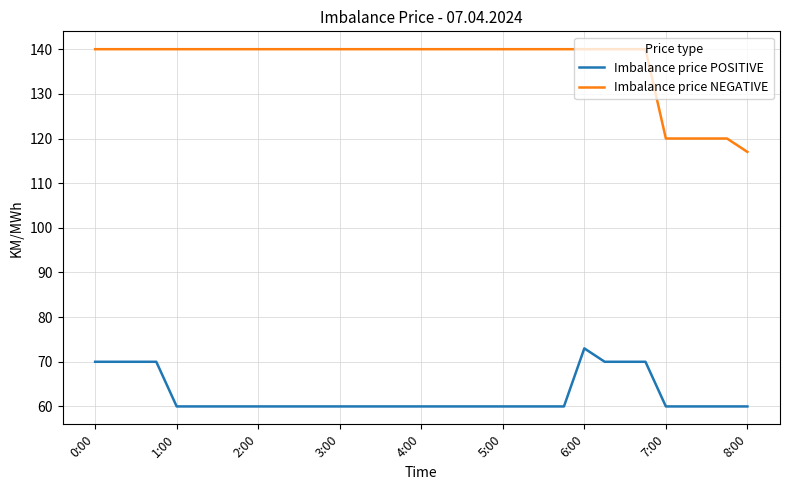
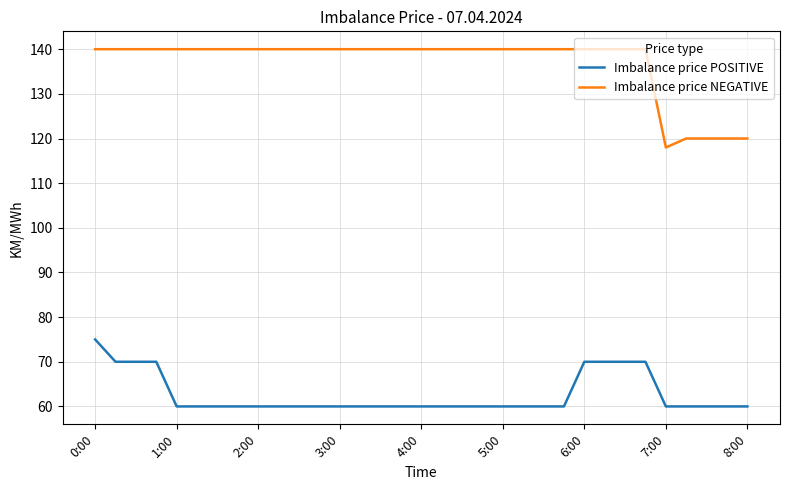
  {
    "Imbalance price POSITIVE": {
-     "0:00": 70,
+     "0:00": 75,
      "1:00": 60,
      "2:00": 60,
      "3:00": 60,
      "4:00": 60,
      "5:00": 60,
-     "6:00": 73,
+     "6:00": 70,
      "7:00": 60,
      "8:00": 60
    },
    "Imbalance price NEGATIVE": {
      "0:00": 140,
      "1:00": 140,
      "2:00": 140,
      "3:00": 140,
      "4:00": 140,
      "5:00": 140,
-     "7:00": 120,
-     "8:00": 117
+     "7:00": 118,
+     "8:00": 120
    }
  }
